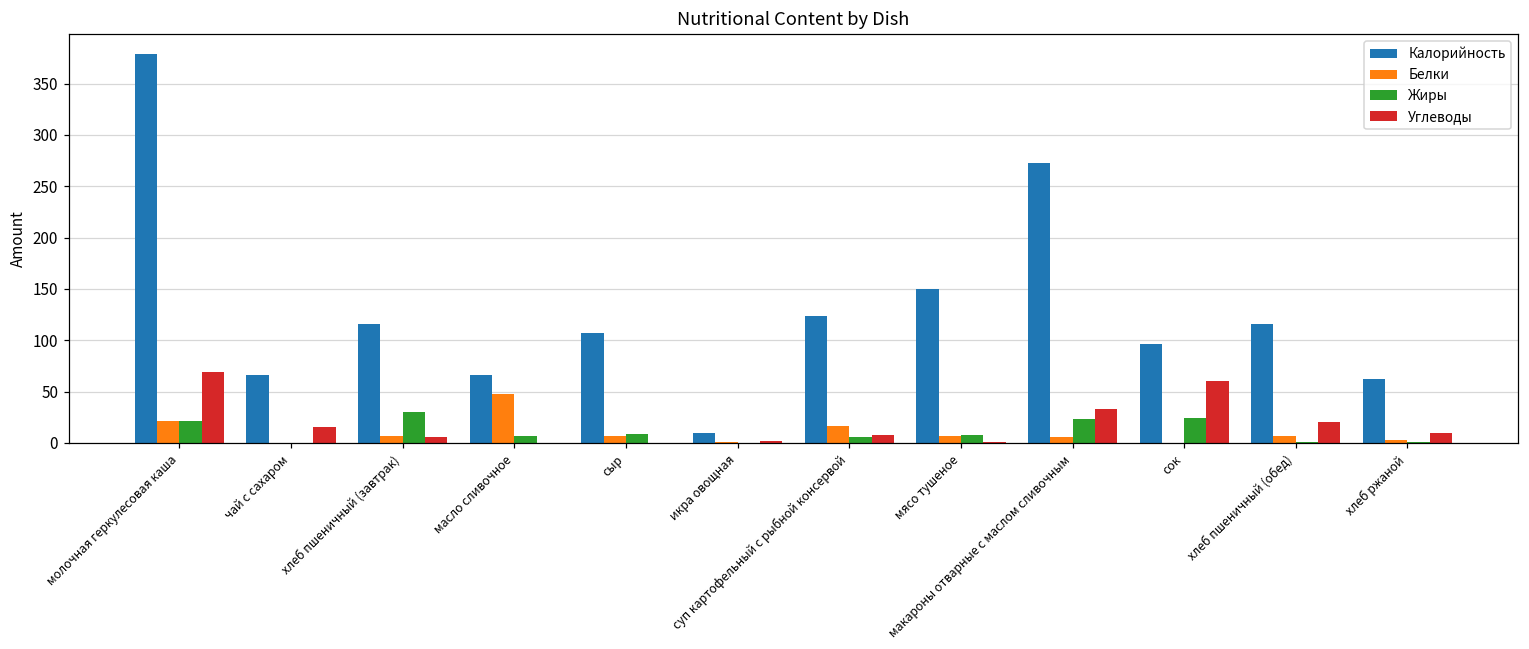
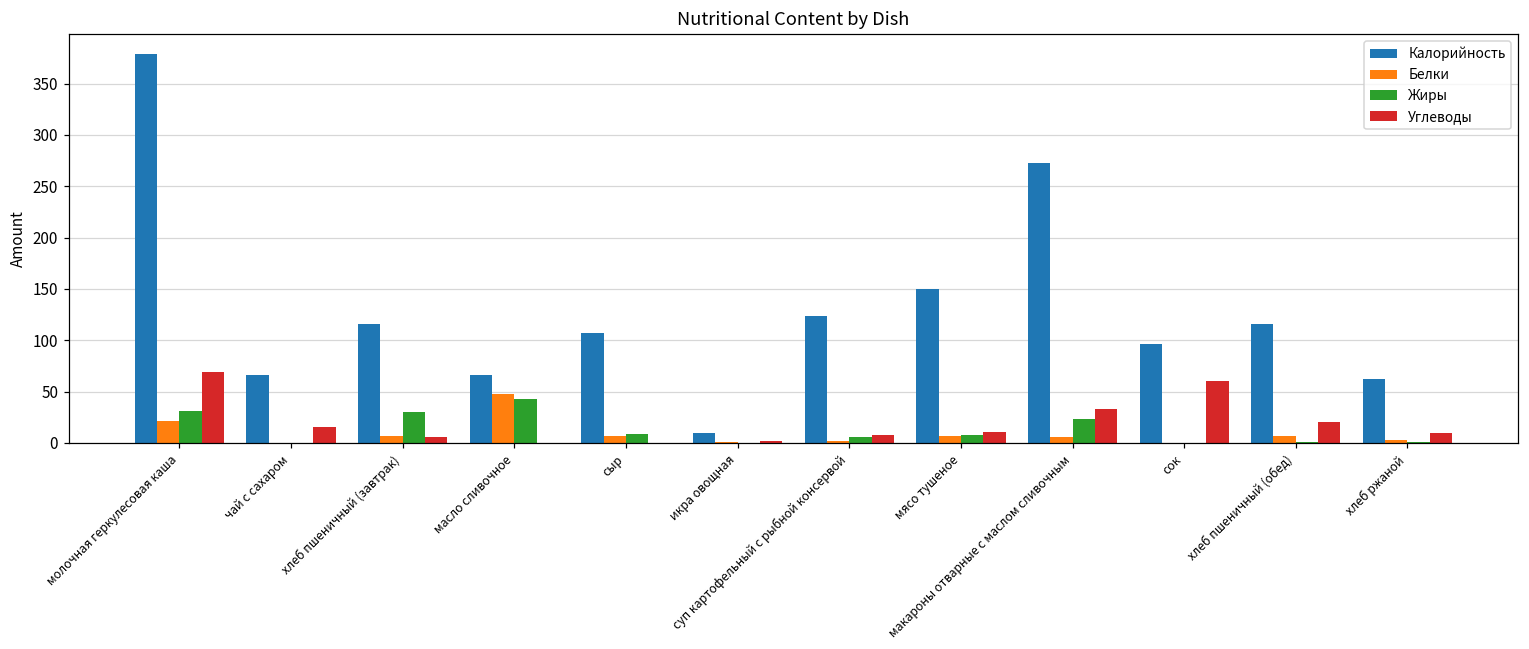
  {
    "Калорийность": {
      "молочная геркулесовая каша": 380,
      "чай с сахаром": 70,
      "хлеб пшеничный (завтрак)": 120,
      "масло сливочное": 70,
      "сыр": 110,
      "икра овощная": 10,
      "суп картофельный с рыбной консервой": 120,
      "мясо тушеное": 150,
      "макароны отварные с маслом сливочным": 270,
      "сок": 100,
      "хлеб пшеничный (обед)": 120,
      "хлеб ржаной": 60
    },
    "Белки": {
      "молочная геркулесовая каша": 20,
      "чай с сахаром": 0,
      "хлеб пшеничный (завтрак)": 10,
      "масло сливочное": 50,
      "сыр": 10,
-     "суп картофельный с рыбной консервой": 20,
+     "суп картофельный с рыбной консервой": 0,
      "мясо тушеное": 10,
      "макароны отварные с маслом сливочным": 10,
      "сок": 0,
      "хлеб пшеничный (обед)": 10,
      "хлеб ржаной": 0
    },
    "Жиры": {
-     "молочная геркулесовая каша": 20,
+     "молочная геркулесовая каша": 30,
      "чай с сахаром": 0,
      "хлеб пшеничный (завтрак)": 30,
-     "масло сливочное": 10,
+     "масло сливочное": 40,
      "сыр": 10,
      "икра овощная": 0,
      "суп картофельный с рыбной консервой": 10,
      "мясо тушеное": 10,
      "макароны отварные с маслом сливочным": 20,
-     "сок": 20
+     "сок": 0
    },
    "Углеводы": {
      "молочная геркулесовая каша": 70,
      "чай с сахаром": 20,
      "хлеб пшеничный (завтрак)": 10,
      "масло сливочное": 0,
      "сыр": 0,
      "суп картофельный с рыбной консервой": 10,
-     "мясо тушеное": 0,
+     "мясо тушеное": 10,
      "макароны отварные с маслом сливочным": 30,
      "сок": 60,
      "хлеб пшеничный (обед)": 20,
      "хлеб ржаной": 10
    }
  }
